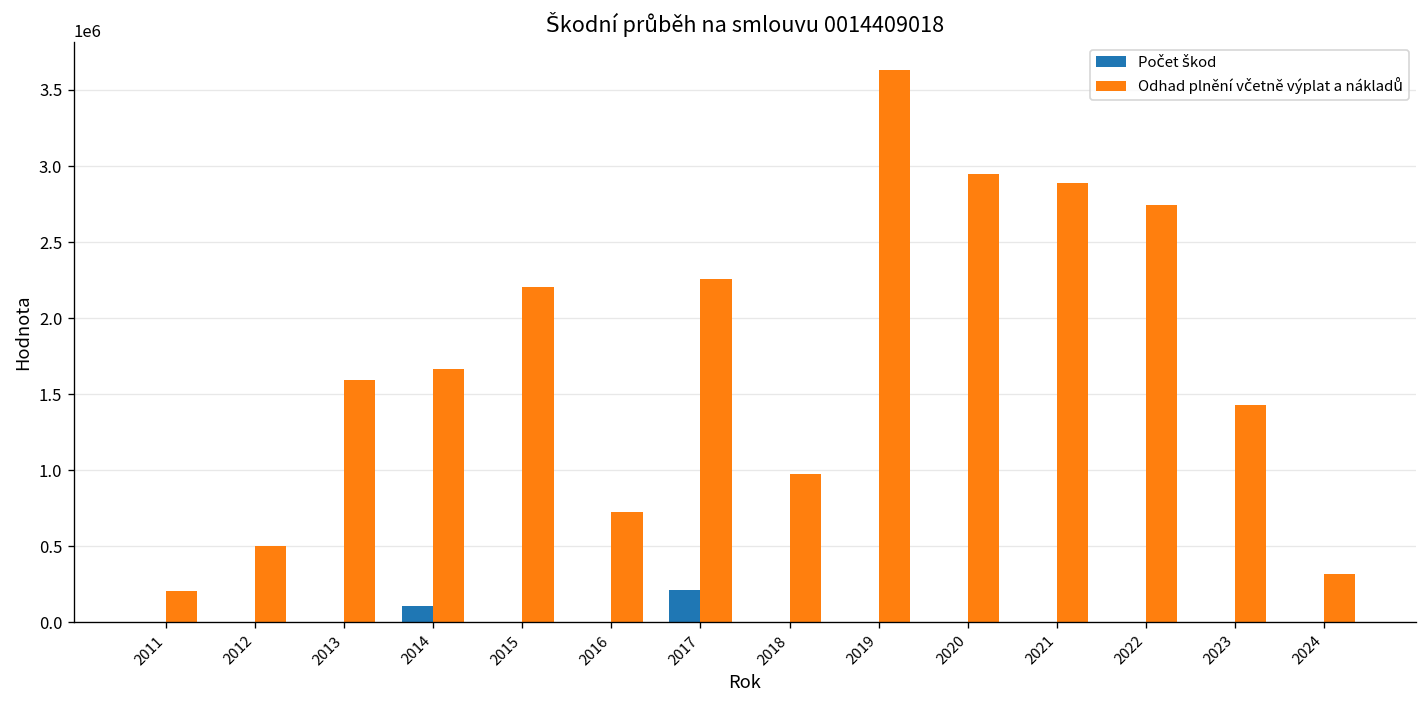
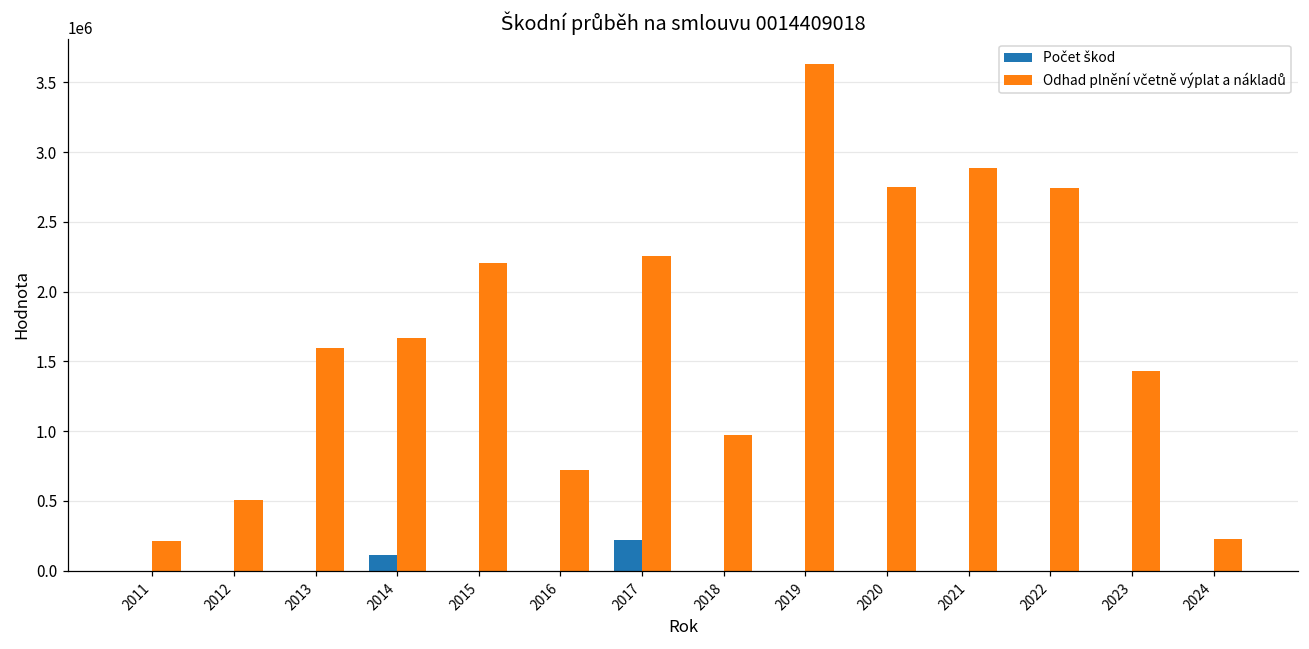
  {
    "Počet škod": {
      "2014": 110000,
      "2017": 220000
    },
    "Odhad plnění včetně výplat a nákladů": {
      "2011": 210000,
      "2012": 500000,
      "2013": 1590000,
      "2014": 1660000,
      "2015": 2200000,
      "2016": 720000,
      "2017": 2260000,
      "2018": 970000,
      "2019": 3630000,
-     "2020": 2950000,
+     "2020": 2750000,
      "2021": 2890000,
      "2022": 2750000,
      "2023": 1430000,
-     "2024": 320000
+     "2024": 230000
    }
  }
